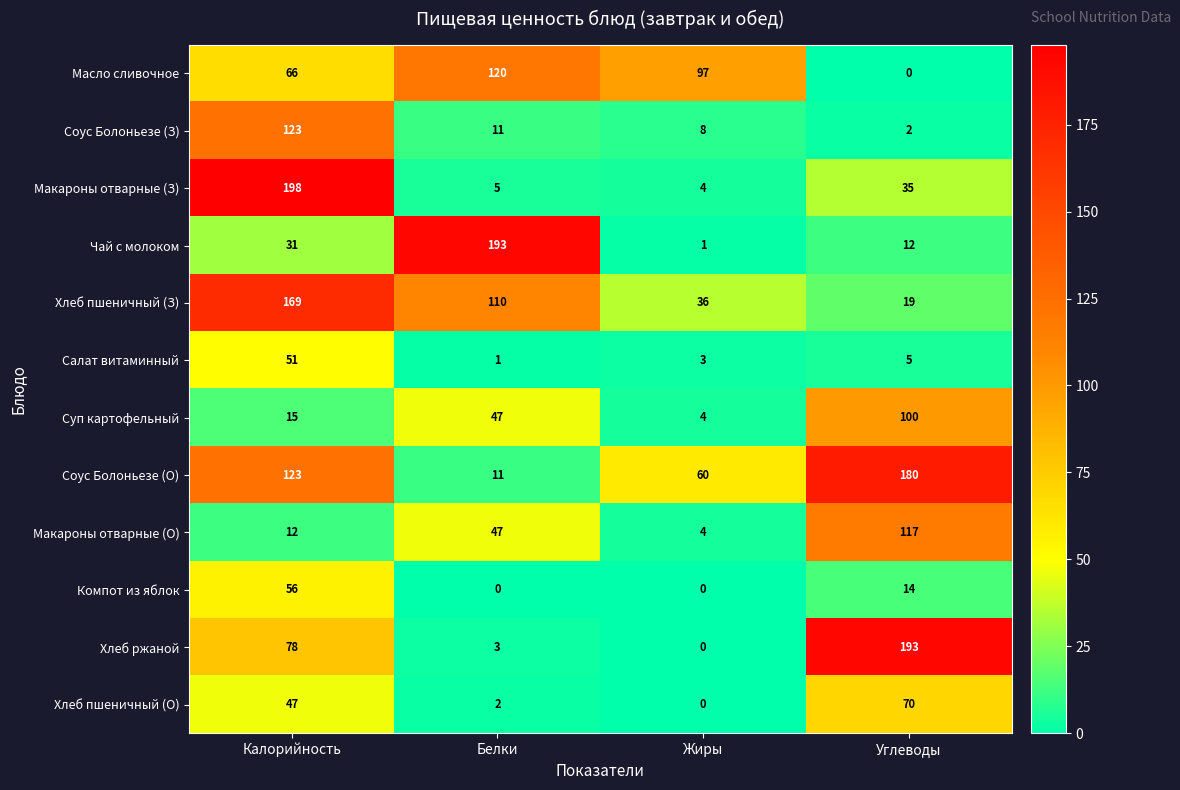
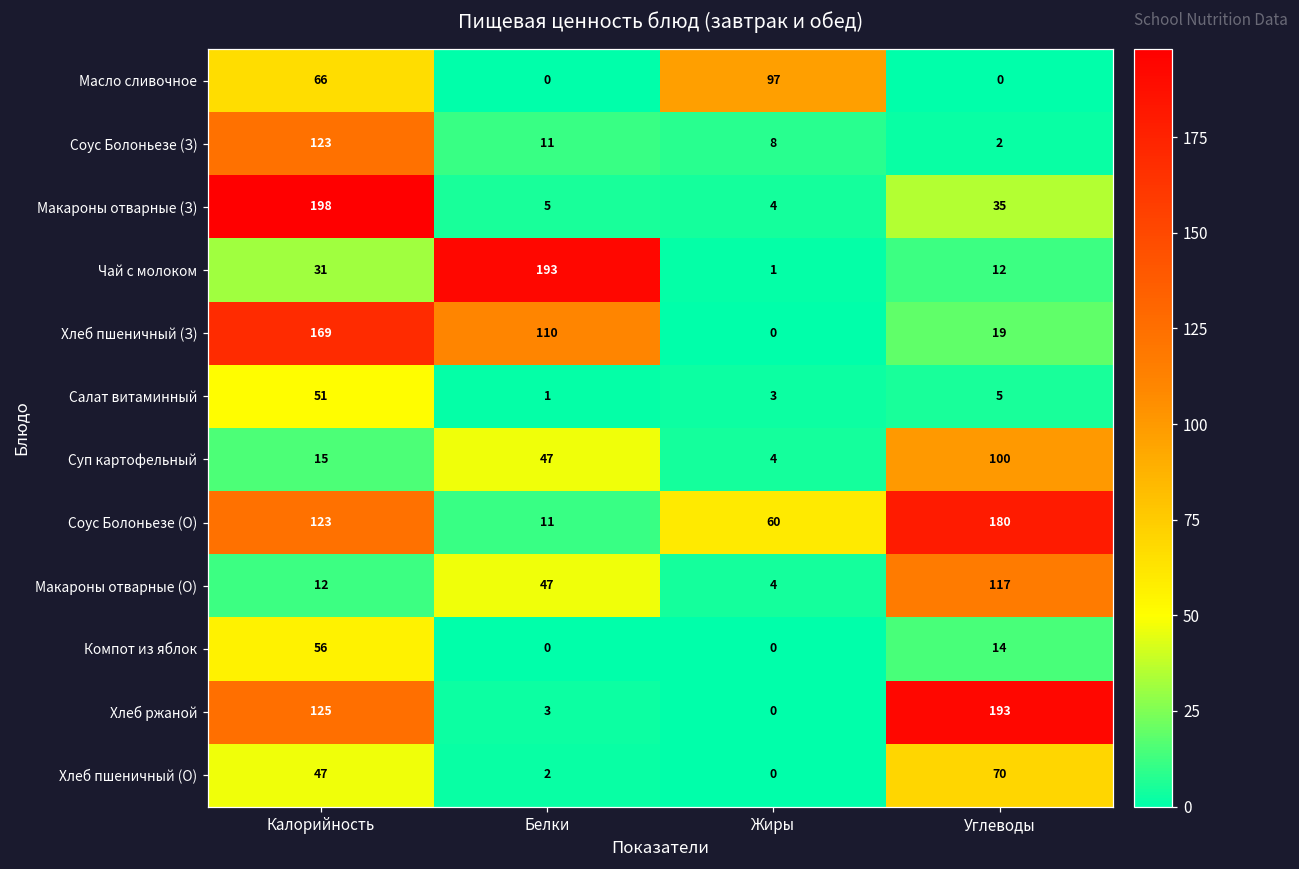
  {
    "Масло сливочное": {
      "Калорийность": 66,
-     "Белки": 120,
+     "Белки": 0,
      "Жиры": 97,
      "Углеводы": 0
    },
    "Соус Болоньезе (З)": {
      "Калорийность": 123,
      "Белки": 11,
      "Жиры": 8,
      "Углеводы": 2
    },
    "Макароны отварные (З)": {
      "Калорийность": 198,
      "Белки": 5,
      "Жиры": 4,
      "Углеводы": 35
    },
    "Чай с молоком": {
      "Калорийность": 31,
      "Белки": 193,
      "Жиры": 1,
      "Углеводы": 12
    },
    "Хлеб пшеничный (З)": {
      "Калорийность": 169,
      "Белки": 110,
-     "Жиры": 36,
+     "Жиры": 0,
      "Углеводы": 19
    },
    "Салат витаминный": {
      "Калорийность": 51,
      "Белки": 1,
      "Жиры": 3,
      "Углеводы": 5
    },
    "Суп картофельный": {
      "Калорийность": 15,
      "Белки": 47,
      "Жиры": 4,
      "Углеводы": 100
    },
    "Соус Болоньезе (О)": {
      "Калорийность": 123,
      "Белки": 11,
      "Жиры": 60,
      "Углеводы": 180
    },
    "Макароны отварные (О)": {
      "Калорийность": 12,
      "Белки": 47,
      "Жиры": 4,
      "Углеводы": 117
    },
    "Компот из яблок": {
      "Калорийность": 56,
      "Белки": 0,
      "Жиры": 0,
      "Углеводы": 14
    },
    "Хлеб ржаной": {
-     "Калорийность": 78,
+     "Калорийность": 125,
      "Белки": 3,
      "Жиры": 0,
      "Углеводы": 193
    },
    "Хлеб пшеничный (О)": {
      "Калорийность": 47,
      "Белки": 2,
      "Жиры": 0,
      "Углеводы": 70
    }
  }
